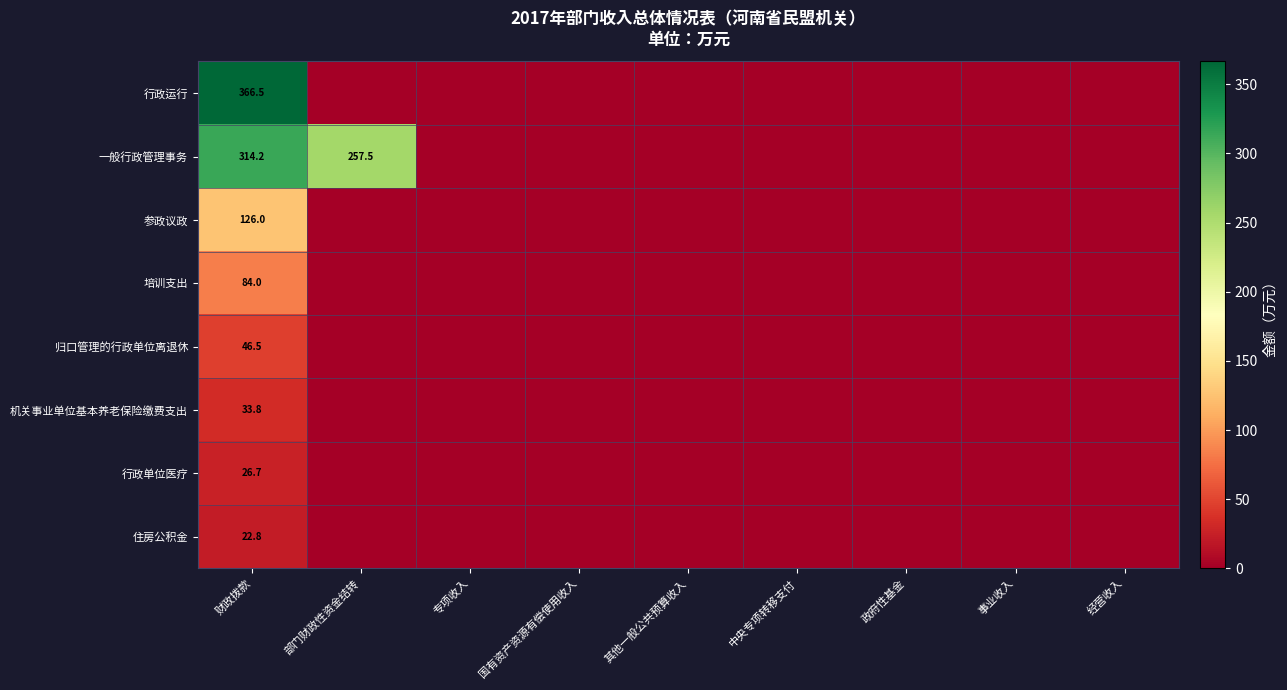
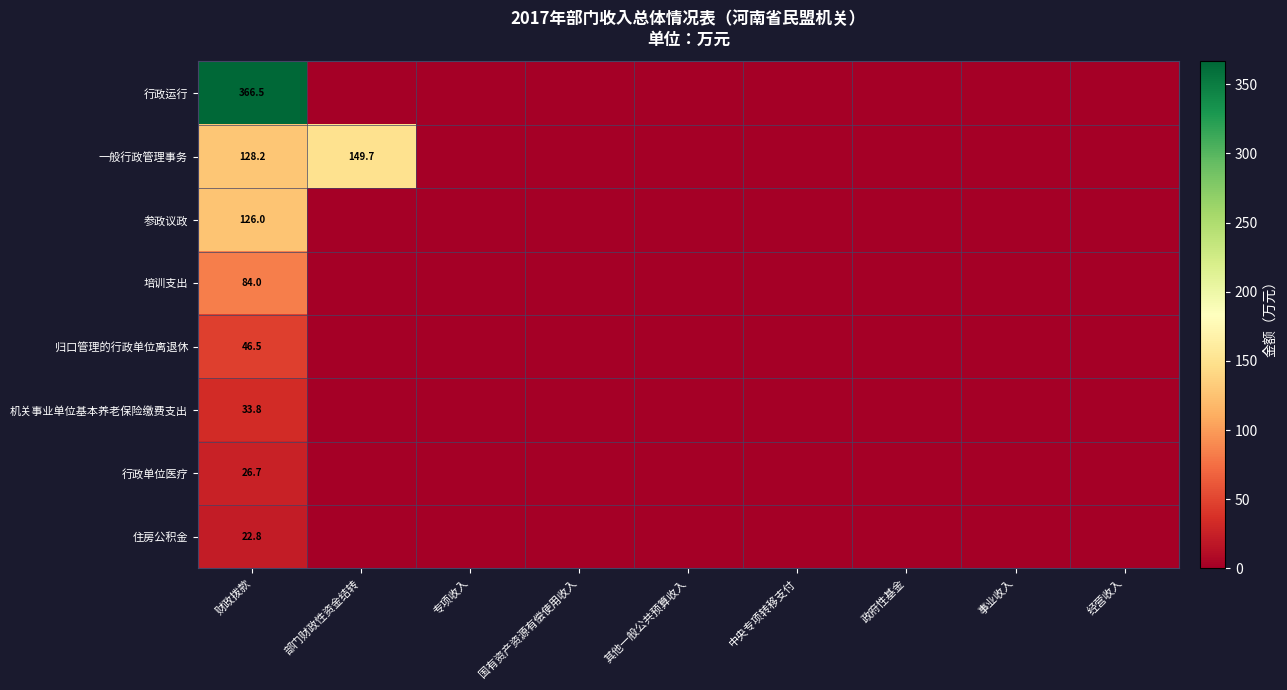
  {
    "行政运行": {
      "财政拨款": 366.5
    },
    "一般行政管理事务": {
-     "财政拨款": 314.2,
-     "部门财政性资金结转": 257.5
+     "财政拨款": 128.2,
+     "部门财政性资金结转": 149.7
    },
    "参政议政": {
      "财政拨款": 126.0
    },
    "培训支出": {
      "财政拨款": 84.0
    },
    "归口管理的行政单位离退休": {
      "财政拨款": 46.5
    },
    "机关事业单位基本养老保险缴费支出": {
      "财政拨款": 33.8
    },
    "行政单位医疗": {
      "财政拨款": 26.7
    },
    "住房公积金": {
      "财政拨款": 22.8
    }
  }
